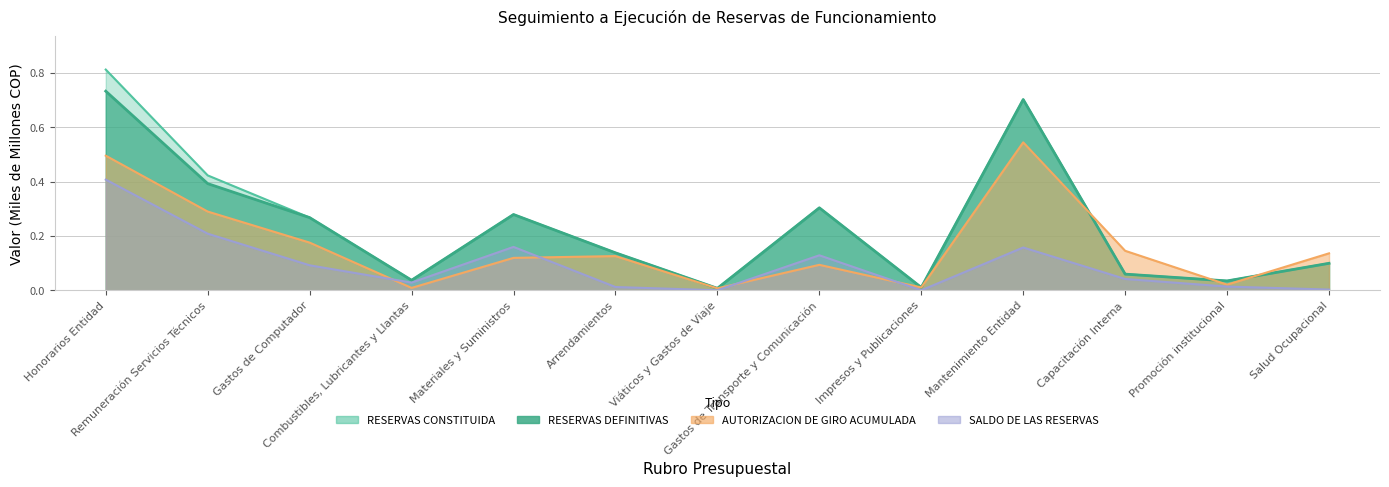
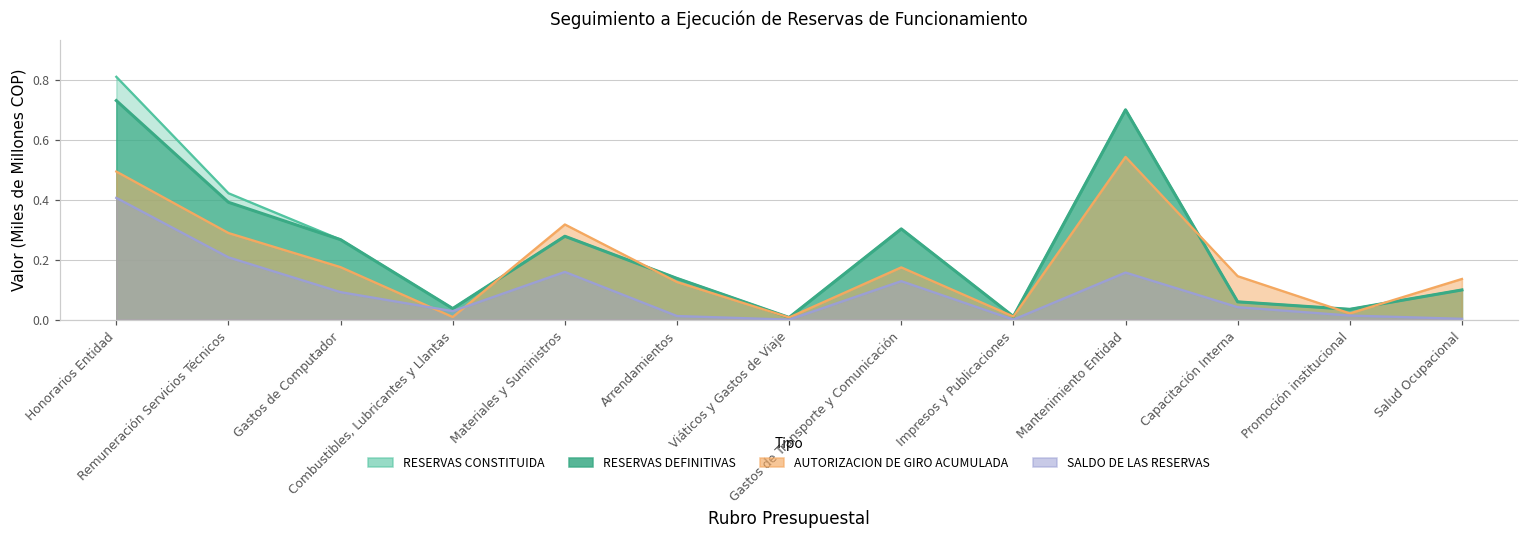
  {
    "AUTORIZACION DE GIRO ACUMULADA": {
      "Honorarios Entidad": 0.49,
      "Remuneración Servicios Técnicos": 0.29,
      "Gastos de Computador": 0.18,
      "Combustibles, Lubricantes y Llantas": 0.01,
-     "Materiales y Suministros": 0.12,
+     "Materiales y Suministros": 0.32,
      "Arrendamientos": 0.13,
-     "Gastos de Transporte y Comunicación": 0.09,
+     "Gastos de Transporte y Comunicación": 0.17,
      "Mantenimiento Entidad": 0.54,
      "Capacitación Interna": 0.15,
      "Salud Ocupacional": 0.14
    }
  }
